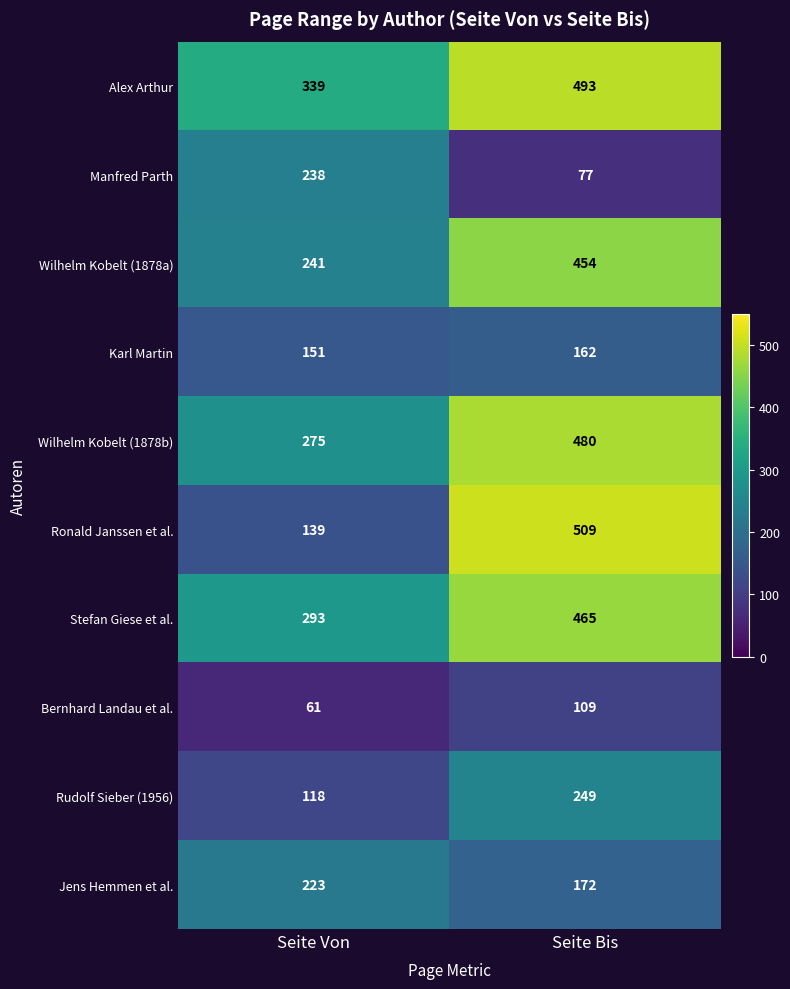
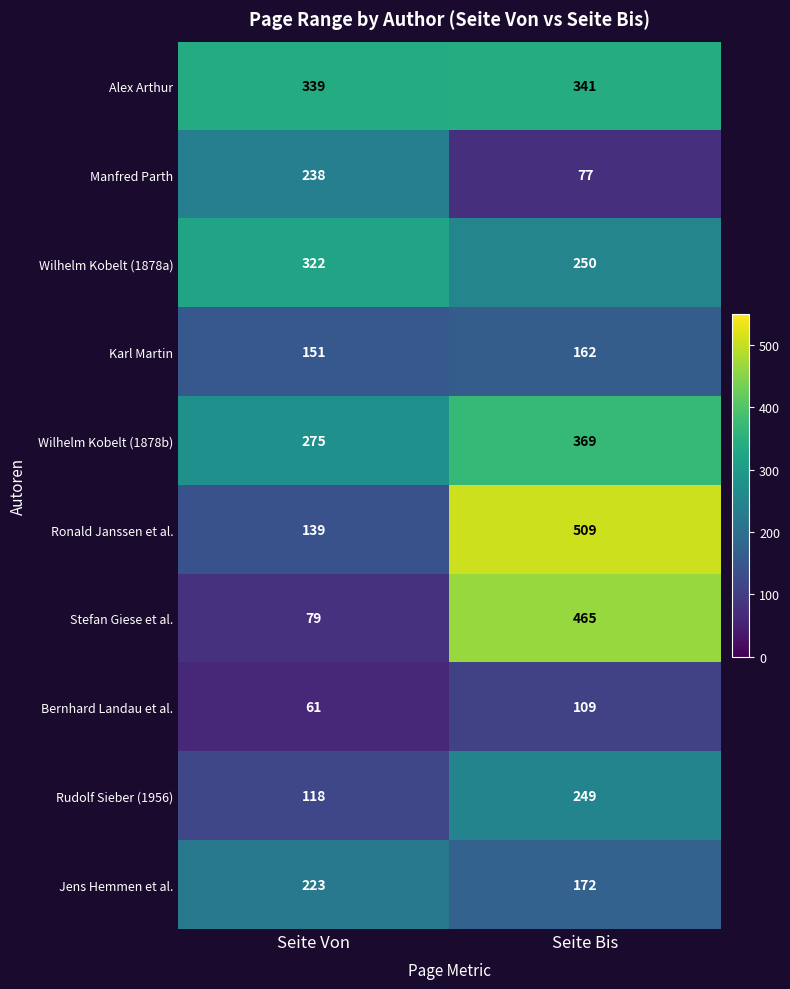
  {
    "Alex Arthur": {
      "Seite Von": 339,
-     "Seite Bis": 493
+     "Seite Bis": 341
    },
    "Manfred Parth": {
      "Seite Von": 238,
      "Seite Bis": 77
    },
    "Wilhelm Kobelt (1878a)": {
-     "Seite Von": 241,
-     "Seite Bis": 454
+     "Seite Von": 322,
+     "Seite Bis": 250
    },
    "Karl Martin": {
      "Seite Von": 151,
      "Seite Bis": 162
    },
    "Wilhelm Kobelt (1878b)": {
      "Seite Von": 275,
-     "Seite Bis": 480
+     "Seite Bis": 369
    },
    "Ronald Janssen et al.": {
      "Seite Von": 139,
      "Seite Bis": 509
    },
    "Stefan Giese et al.": {
-     "Seite Von": 293,
+     "Seite Von": 79,
      "Seite Bis": 465
    },
    "Bernhard Landau et al.": {
      "Seite Von": 61,
      "Seite Bis": 109
    },
    "Rudolf Sieber (1956)": {
      "Seite Von": 118,
      "Seite Bis": 249
    },
    "Jens Hemmen et al.": {
      "Seite Von": 223,
      "Seite Bis": 172
    }
  }
